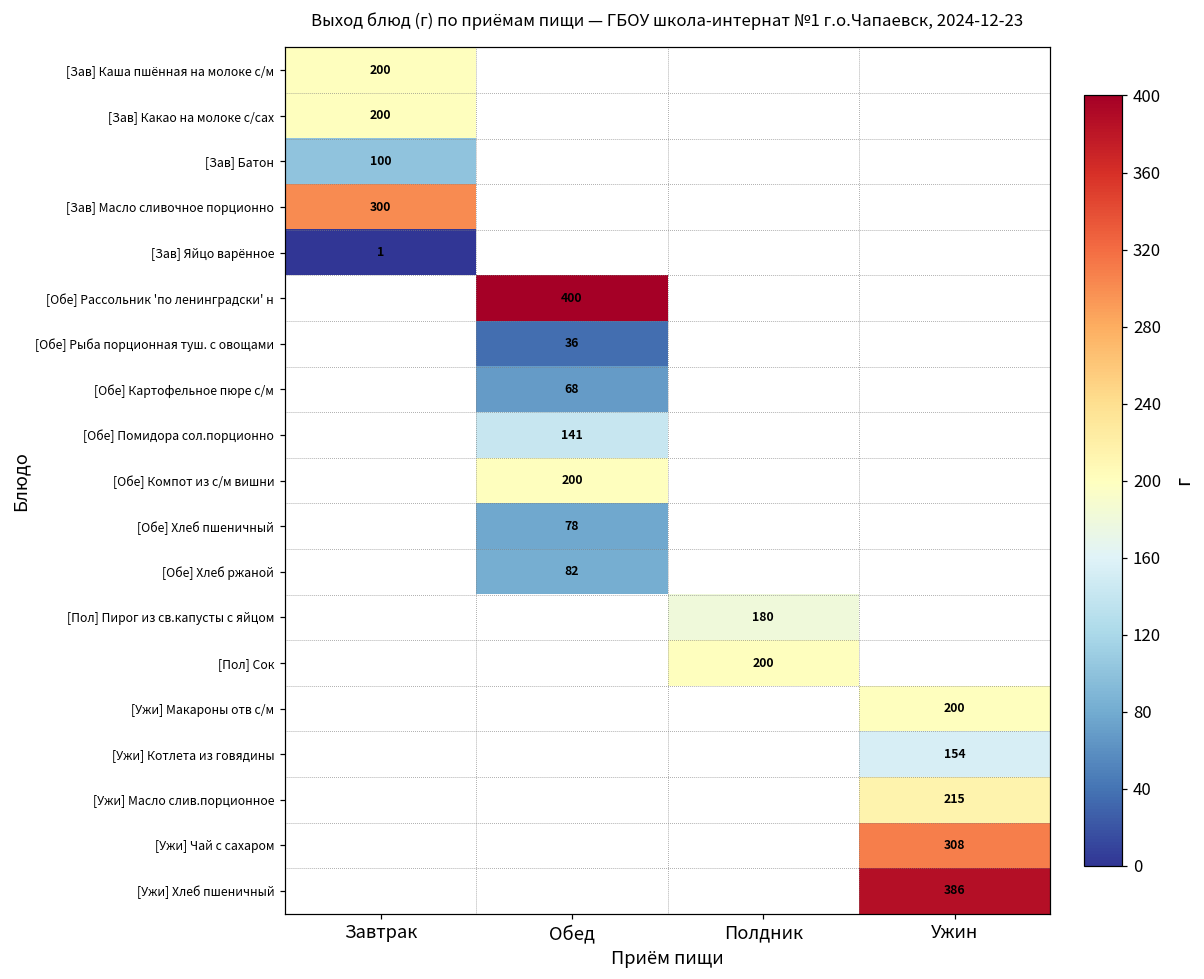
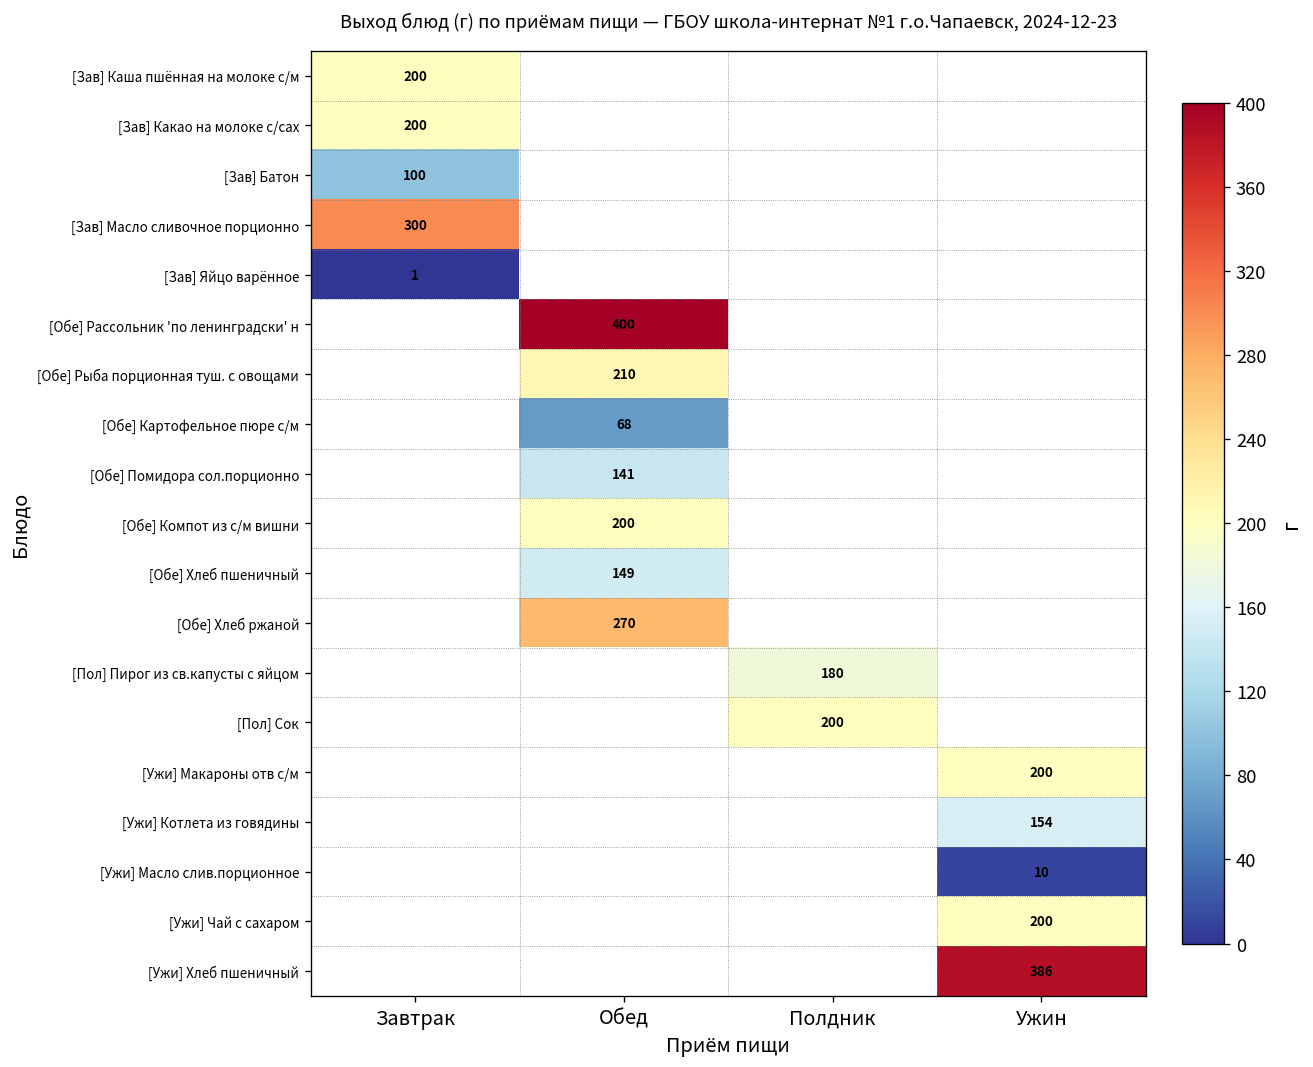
  {
    "[Зав] Каша пшённая на молоке с/м": {
      "Завтрак": 200
    },
    "[Зав] Какао на молоке с/сах": {
      "Завтрак": 200
    },
    "[Зав] Батон": {
      "Завтрак": 100
    },
    "[Зав] Масло сливочное порционно": {
      "Завтрак": 300
    },
    "[Зав] Яйцо варённое": {
      "Завтрак": 1
    },
    "[Обе] Рассольник 'по ленинградски' н": {
      "Обед": 400
    },
    "[Обе] Рыба порционная туш. с овощами": {
-     "Обед": 36
+     "Обед": 210
    },
    "[Обе] Картофельное пюре с/м": {
      "Обед": 68
    },
    "[Обе] Помидора сол.порционно": {
      "Обед": 141
    },
    "[Обе] Компот из с/м вишни": {
      "Обед": 200
    },
    "[Обе] Хлеб пшеничный": {
-     "Обед": 78
+     "Обед": 149
    },
    "[Обе] Хлеб ржаной": {
-     "Обед": 82
+     "Обед": 270
    },
    "[Пол] Пирог из св.капусты с яйцом": {
      "Полдник": 180
    },
    "[Пол] Сок": {
      "Полдник": 200
    },
    "[Ужи] Макароны отв с/м": {
      "Ужин": 200
    },
    "[Ужи] Котлета из говядины": {
      "Ужин": 154
    },
    "[Ужи] Масло слив.порционное": {
-     "Ужин": 215
+     "Ужин": 10
    },
    "[Ужи] Чай с сахаром": {
-     "Ужин": 308
+     "Ужин": 200
    },
    "[Ужи] Хлеб пшеничный": {
      "Ужин": 386
    }
  }
